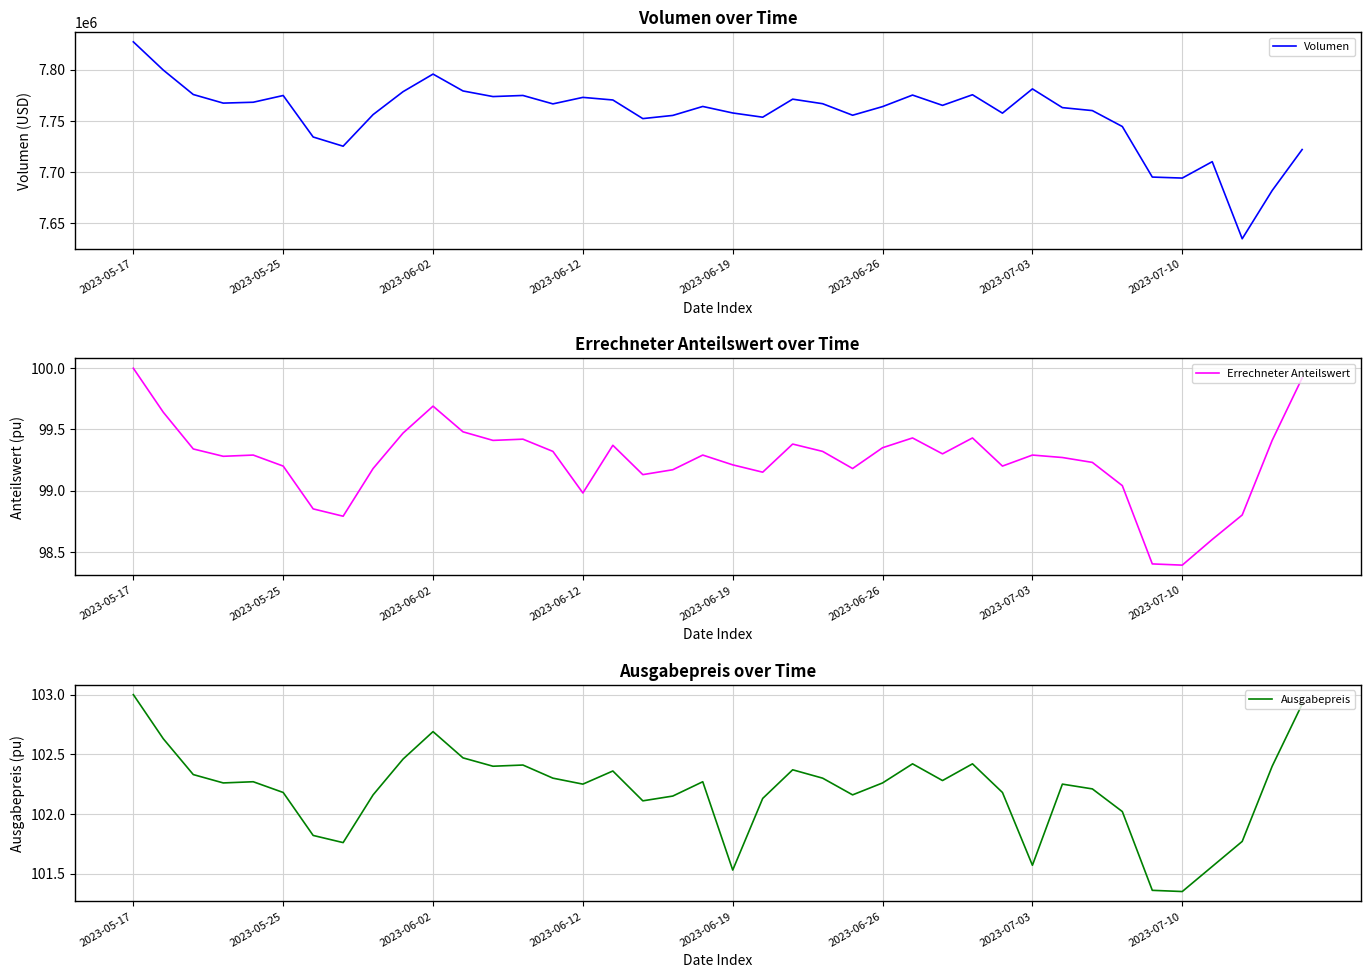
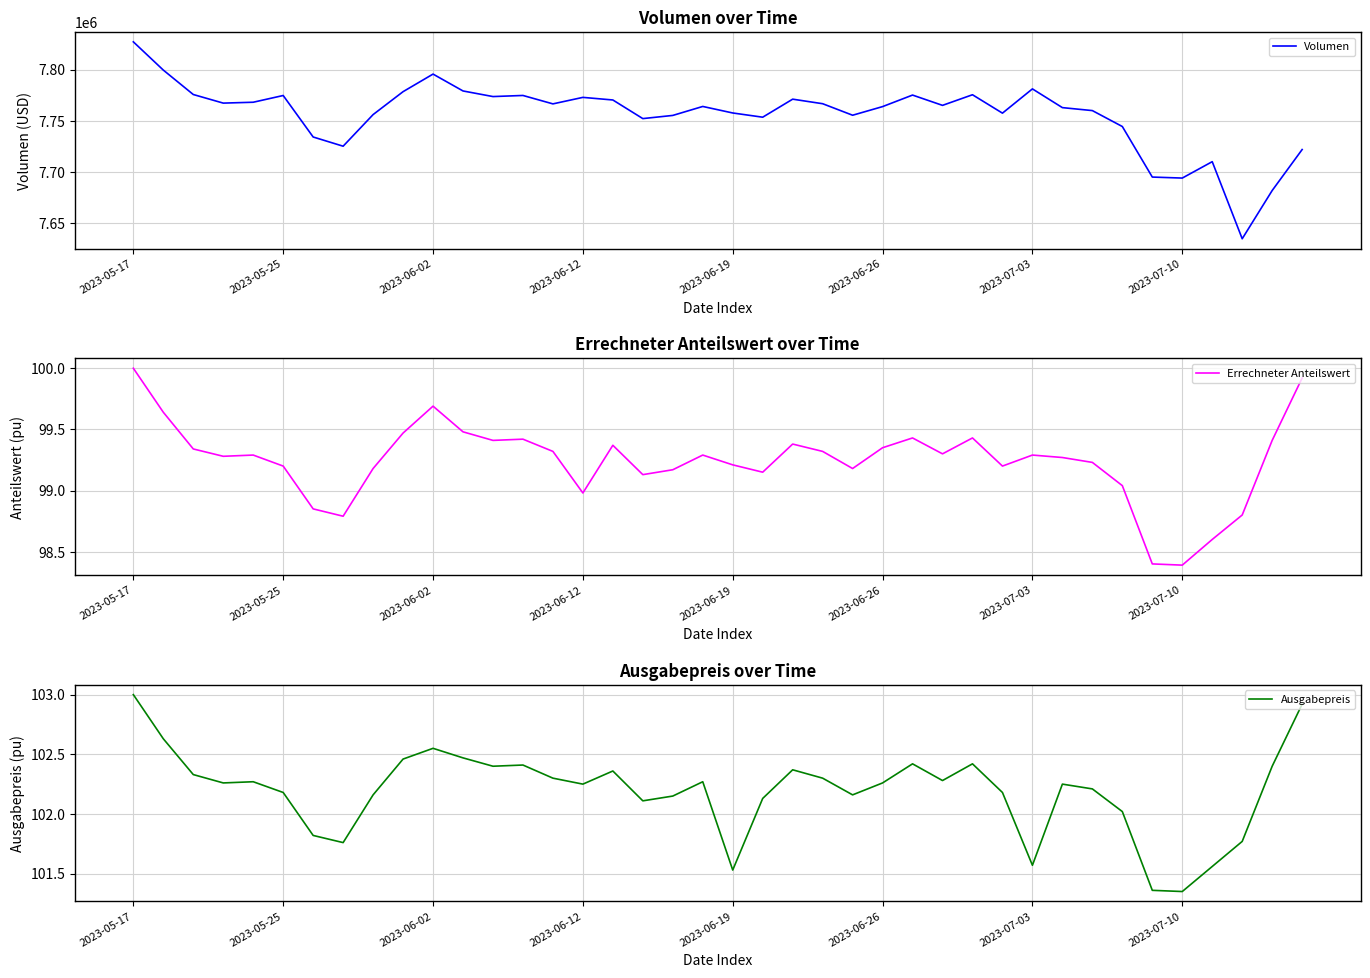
  {
    "Volumen over Time": {
      "2023-05-17": 7827000,
      "2023-05-25": 7775000,
      "2023-06-02": 7796000,
      "2023-06-12": 7773000,
      "2023-06-19": 7758000,
      "2023-06-26": 7764000,
      "2023-07-03": 7781000,
      "2023-07-10": 7694000
    },
    "Errechneter Anteilswert over Time": {
      "2023-05-17": 100.00,
      "2023-05-25": 99.20,
      "2023-06-02": 99.69,
      "2023-06-12": 98.98,
      "2023-06-19": 99.21,
      "2023-06-26": 99.35,
      "2023-07-03": 99.29,
      "2023-07-10": 98.39
    },
    "Ausgabepreis over Time": {
      "2023-05-17": 103.00,
      "2023-05-25": 102.18,
-     "2023-06-02": 102.69,
+     "2023-06-02": 102.55,
      "2023-06-12": 102.25,
      "2023-06-19": 101.53,
      "2023-06-26": 102.26,
      "2023-07-03": 101.57,
      "2023-07-10": 101.35
    }
  }
